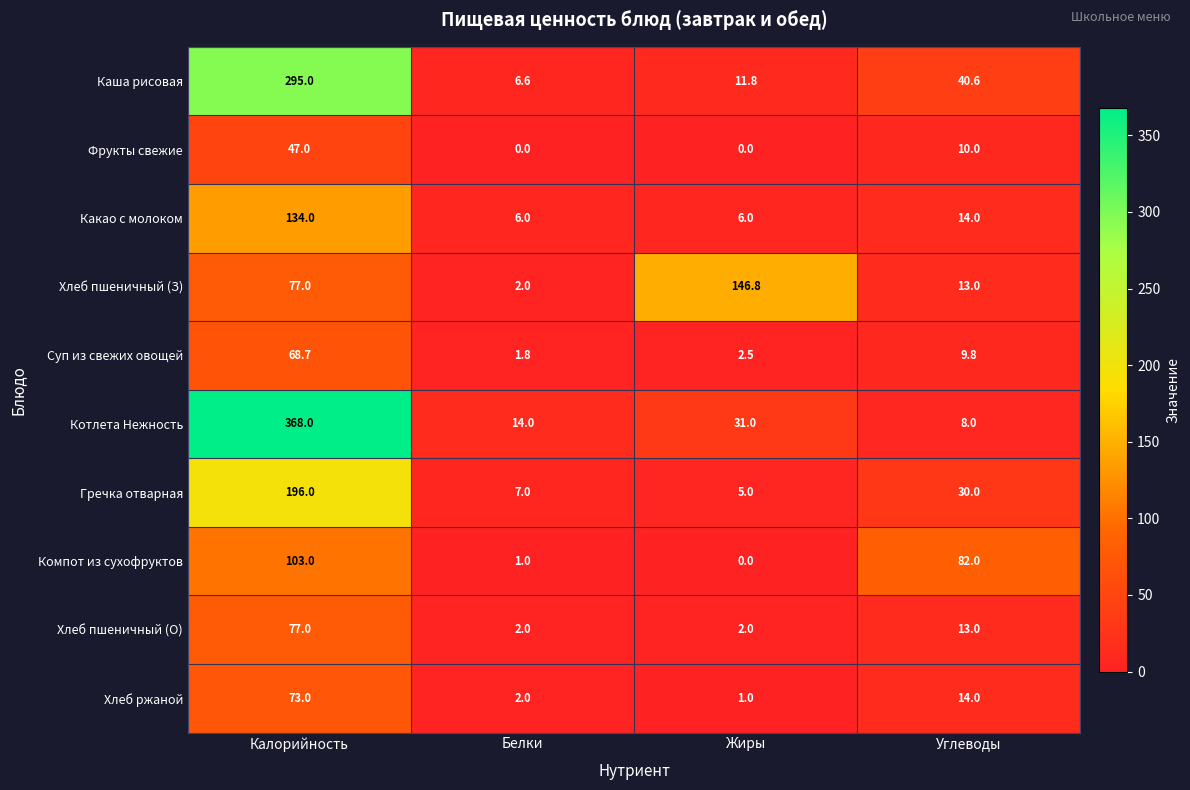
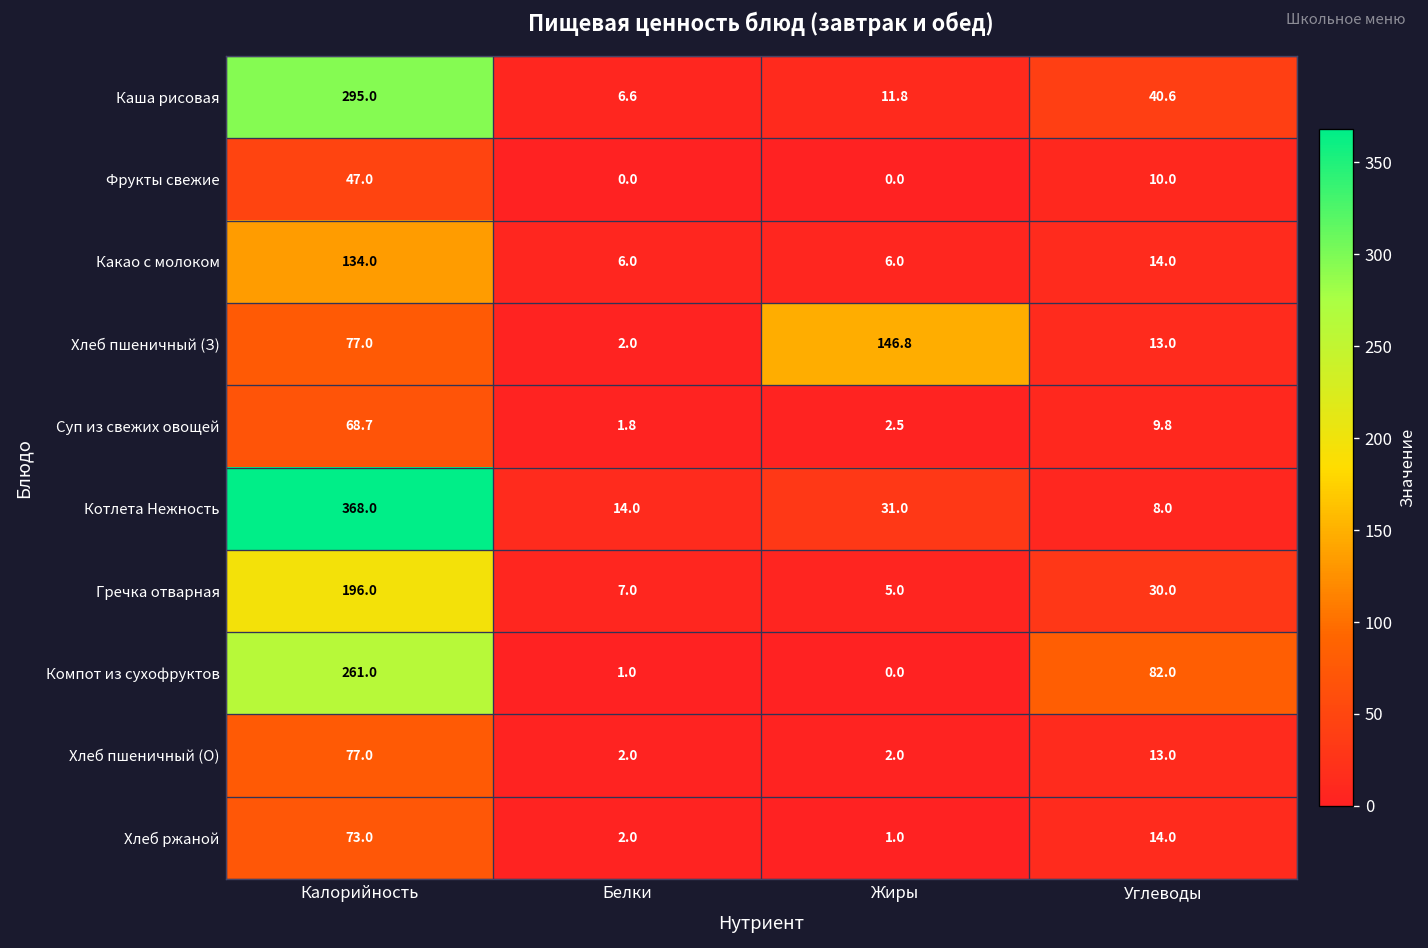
  {
    "Каша рисовая": {
      "Калорийность": 295.0,
      "Белки": 6.6,
      "Жиры": 11.8,
      "Углеводы": 40.6
    },
    "Фрукты свежие": {
      "Калорийность": 47.0,
      "Белки": 0.0,
      "Жиры": 0.0,
      "Углеводы": 10.0
    },
    "Какао с молоком": {
      "Калорийность": 134.0,
      "Белки": 6.0,
      "Жиры": 6.0,
      "Углеводы": 14.0
    },
    "Хлеб пшеничный (З)": {
      "Калорийность": 77.0,
      "Белки": 2.0,
      "Жиры": 146.8,
      "Углеводы": 13.0
    },
    "Суп из свежих овощей": {
      "Калорийность": 68.7,
      "Белки": 1.8,
      "Жиры": 2.5,
      "Углеводы": 9.8
    },
    "Котлета Нежность": {
      "Калорийность": 368.0,
      "Белки": 14.0,
      "Жиры": 31.0,
      "Углеводы": 8.0
    },
    "Гречка отварная": {
      "Калорийность": 196.0,
      "Белки": 7.0,
      "Жиры": 5.0,
      "Углеводы": 30.0
    },
    "Компот из сухофруктов": {
-     "Калорийность": 103.0,
+     "Калорийность": 261.0,
      "Белки": 1.0,
      "Жиры": 0.0,
      "Углеводы": 82.0
    },
    "Хлеб пшеничный (О)": {
      "Калорийность": 77.0,
      "Белки": 2.0,
      "Жиры": 2.0,
      "Углеводы": 13.0
    },
    "Хлеб ржаной": {
      "Калорийность": 73.0,
      "Белки": 2.0,
      "Жиры": 1.0,
      "Углеводы": 14.0
    }
  }
